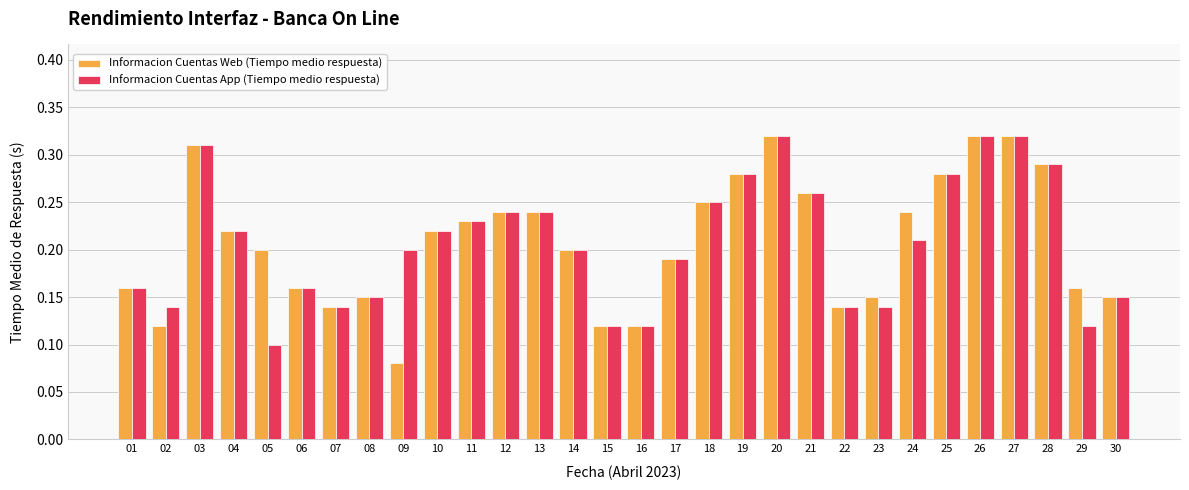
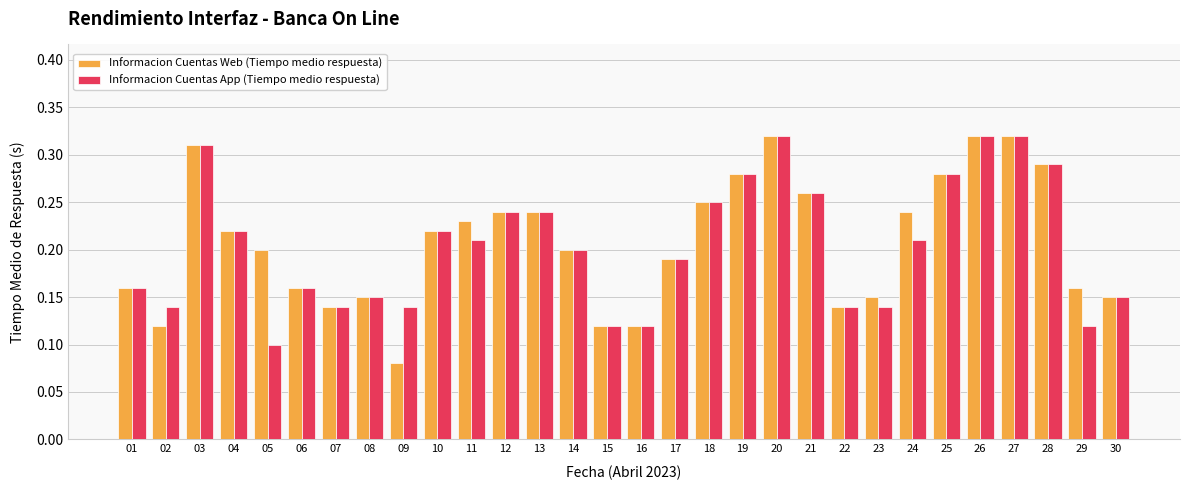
  {
    "Informacion Cuentas Web (Tiempo medio respuesta)": {
      "01": 0.16,
      "02": 0.12,
      "03": 0.31,
      "04": 0.22,
      "05": 0.20,
      "06": 0.16,
      "07": 0.14,
      "08": 0.15,
      "09": 0.08,
      "10": 0.22,
      "11": 0.23,
      "12": 0.24,
      "13": 0.24,
      "14": 0.20,
      "15": 0.12,
      "16": 0.12,
      "17": 0.19,
      "18": 0.25,
      "19": 0.28,
      "20": 0.32,
      "21": 0.26,
      "22": 0.14,
      "23": 0.15,
      "24": 0.24,
      "25": 0.28,
      "26": 0.32,
      "27": 0.32,
      "28": 0.29,
      "29": 0.16,
      "30": 0.15
    },
    "Informacion Cuentas App (Tiempo medio respuesta)": {
      "01": 0.16,
      "02": 0.14,
      "03": 0.31,
      "04": 0.22,
      "05": 0.10,
      "06": 0.16,
      "07": 0.14,
      "08": 0.15,
-     "09": 0.20,
+     "09": 0.14,
      "10": 0.22,
-     "11": 0.23,
+     "11": 0.21,
      "12": 0.24,
      "13": 0.24,
      "14": 0.20,
      "15": 0.12,
      "16": 0.12,
      "17": 0.19,
      "18": 0.25,
      "19": 0.28,
      "20": 0.32,
      "21": 0.26,
      "22": 0.14,
      "23": 0.14,
      "24": 0.21,
      "25": 0.28,
      "26": 0.32,
      "27": 0.32,
      "28": 0.29,
      "29": 0.12,
      "30": 0.15
    }
  }
